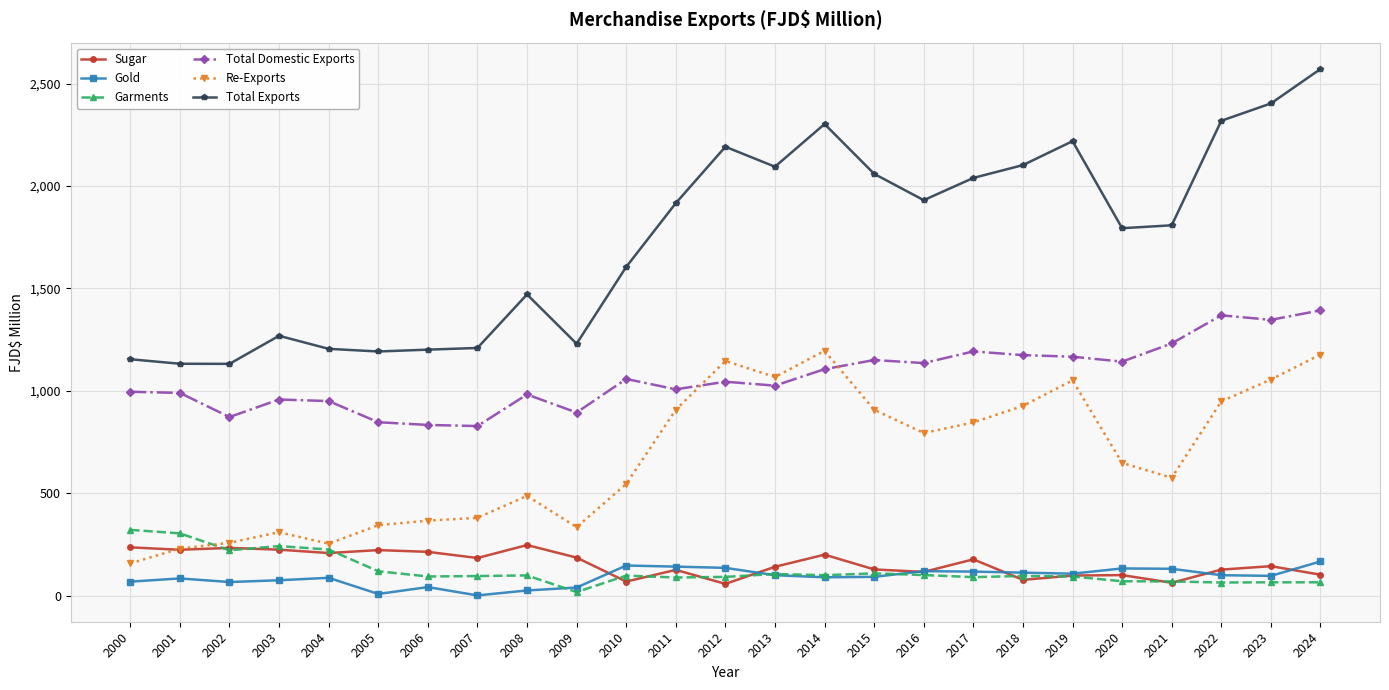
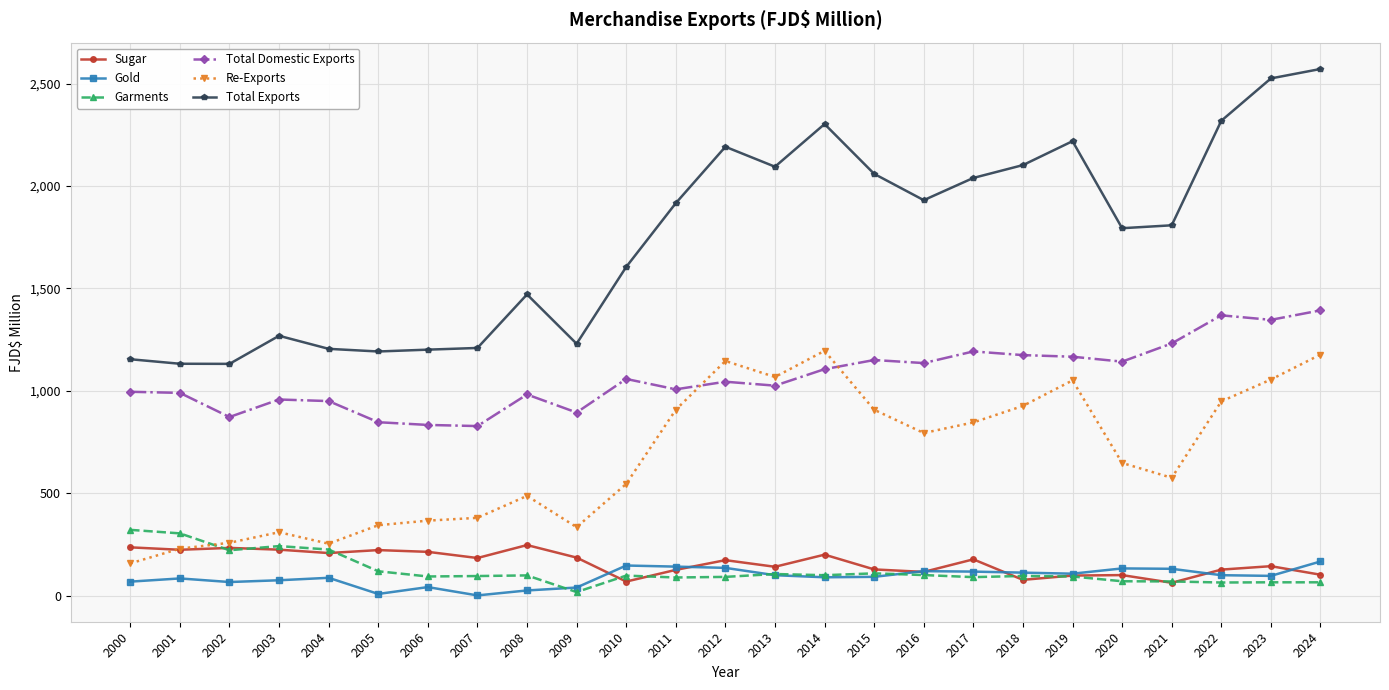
  {
    "Sugar": {
      "2000": "240",
      "2003": "230",
      "2004": "210",
      "2005": "220",
      "2006": "220",
      "2007": "190",
      "2008": "250",
      "2009": "190",
      "2010": "70",
      "2011": "130",
-     "2012": "60",
+     "2012": "170",
      "2013": "140",
      "2014": "200",
      "2015": "130",
      "2017": "180",
      "2018": "80",
      "2020": "100",
      "2022": "130",
      "2023": "150",
      "2024": "100"
    },
    "Gold": {
      "2000": "70",
      "2001": "90",
      "2002": "70",
      "2003": "80",
      "2004": "90",
      "2005": "10",
      "2006": "40",
      "2007": "0",
      "2008": "30",
      "2009": "40",
      "2010": "150",
      "2011": "140",
      "2012": "140",
      "2015": "90",
      "2017": "120",
      "2018": "110",
      "2020": "130",
      "2021": "130",
      "2022": "100",
      "2023": "100",
      "2024": "170"
    },
    "Garments": {
      "2000": "320",
      "2001": "310",
      "2003": "240",
      "2004": "230",
      "2005": "120",
      "2006": "90",
      "2007": "100",
      "2008": "100",
      "2009": "20",
      "2010": "100",
      "2011": "90",
      "2012": "90",
      "2015": "110",
      "2016": "100",
      "2017": "90",
      "2018": "100",
      "2020": "70",
      "2022": "70",
      "2023": "70",
      "2024": "70"
    },
    "Total Domestic Exports": {
      "2000": "1,000",
      "2001": "990",
      "2002": "870",
      "2003": "960",
      "2004": "950",
      "2005": "850",
      "2006": "830",
      "2007": "830",
      "2008": "980",
      "2009": "890",
      "2010": "1,060",
      "2011": "1,010",
      "2012": "1,050",
      "2013": "1,030",
      "2014": "1,110",
      "2015": "1,150",
      "2016": "1,140",
      "2017": "1,190",
      "2018": "1,170",
      "2019": "1,170",
      "2020": "1,140",
      "2021": "1,230",
      "2022": "1,370",
      "2023": "1,350",
      "2024": "1,390"
    },
    "Re-Exports": {
      "2000": "160",
      "2002": "260",
      "2003": "310",
      "2004": "250",
      "2005": "350",
      "2006": "370",
      "2007": "380",
      "2008": "490",
      "2009": "340",
      "2010": "550",
      "2011": "910",
      "2012": "1,150",
      "2013": "1,070",
      "2014": "1,200",
      "2015": "910",
      "2016": "790",
      "2017": "850",
      "2018": "930",
      "2019": "1,050",
      "2020": "650",
      "2021": "580",
      "2022": "950",
      "2023": "1,060",
      "2024": "1,180"
    },
    "Total Exports": {
      "2000": "1,150",
      "2001": "1,130",
      "2002": "1,130",
      "2003": "1,270",
      "2004": "1,210",
      "2005": "1,190",
      "2006": "1,200",
      "2007": "1,210",
      "2008": "1,470",
      "2009": "1,230",
      "2010": "1,610",
      "2011": "1,920",
      "2012": "2,190",
      "2013": "2,090",
      "2014": "2,300",
      "2015": "2,060",
      "2016": "1,930",
      "2017": "2,040",
      "2018": "2,100",
      "2019": "2,220",
      "2020": "1,790",
      "2021": "1,810",
      "2022": "2,320",
-     "2023": "2,400",
+     "2023": "2,520",
      "2024": "2,570"
    }
  }
